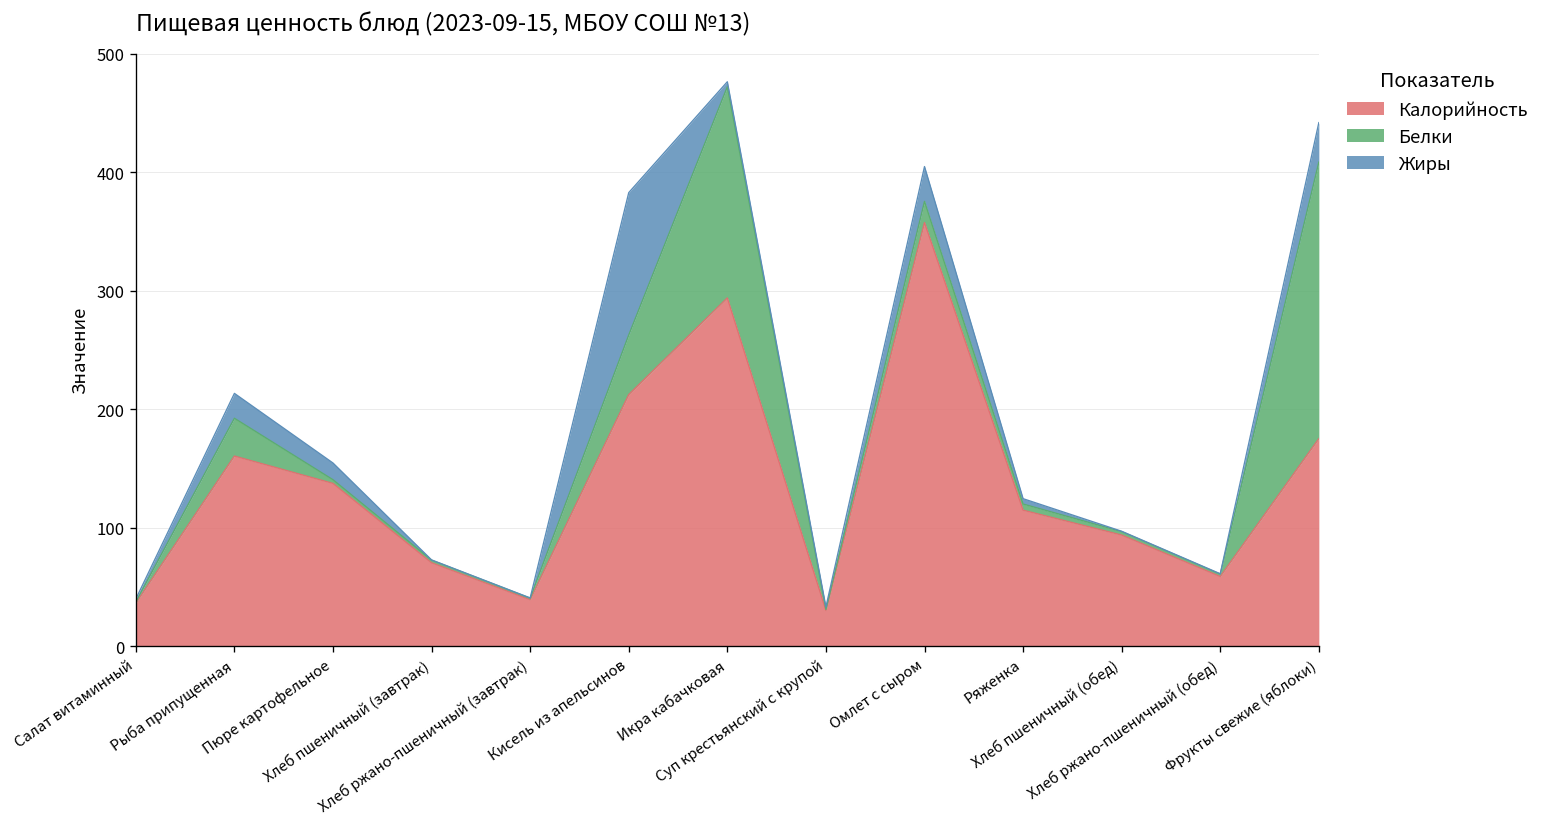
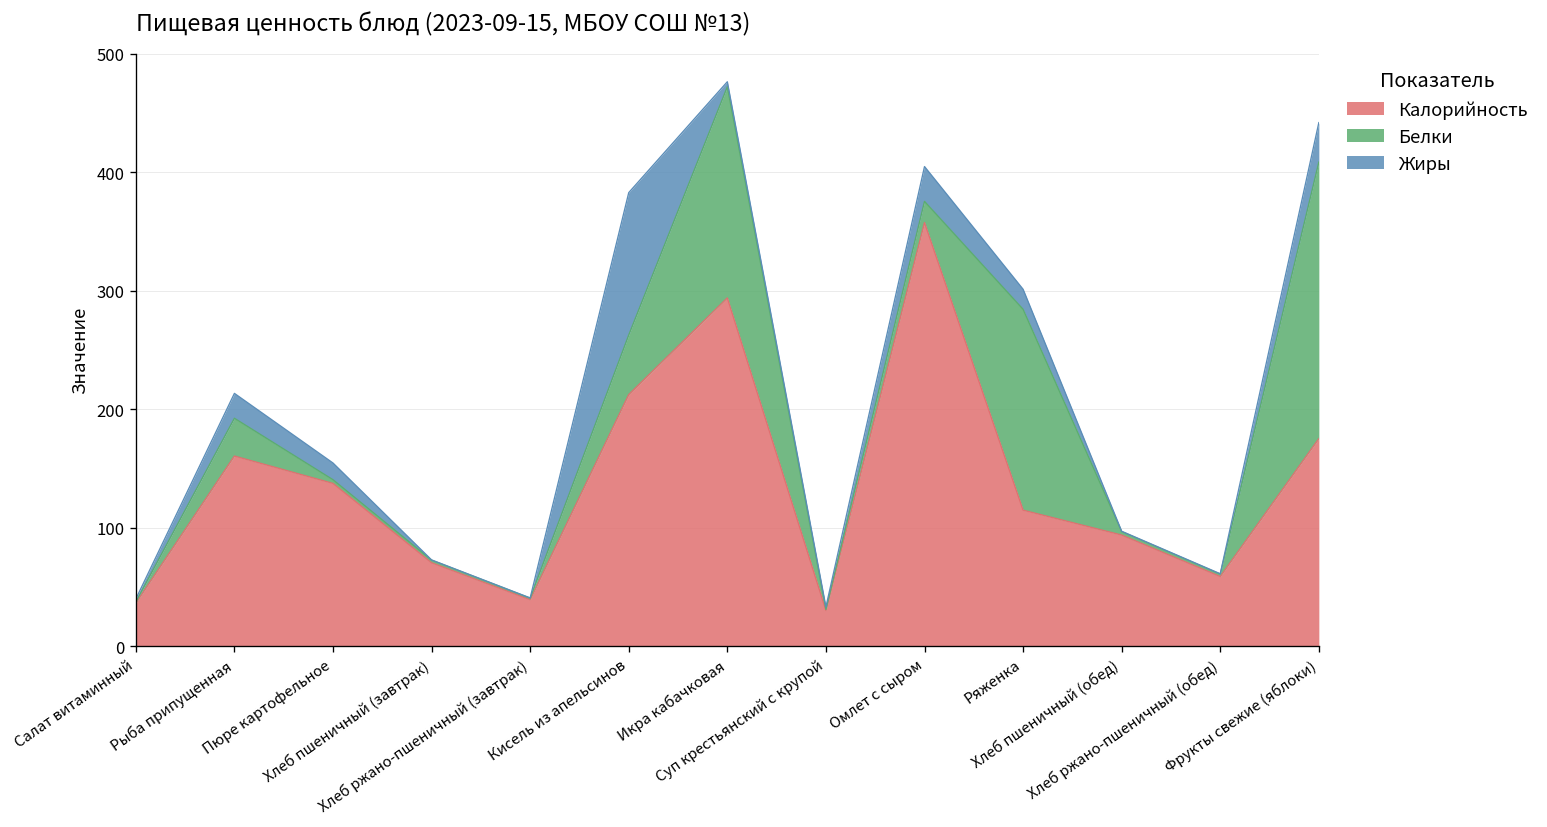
  {
    "Калорийность": {
      "Рыба припущенная": 160,
      "Пюре картофельное": 140,
      "Кисель из апельсинов": 210,
      "Икра кабачковая": 290,
      "Омлет с сыром": 360,
      "Ряженка": 110,
      "Хлеб пшеничный (обед)": 90,
      "Фрукты свежие (яблоки)": 180
    },
    "Белки": {
      "Рыба припущенная": 30,
      "Пюре картофельное": 0,
      "Кисель из апельсинов": 50,
      "Икра кабачковая": 180,
      "Омлет с сыром": 20,
-     "Ряженка": 10,
+     "Ряженка": 170,
      "Фрукты свежие (яблоки)": 230
    },
    "Жиры": {
      "Рыба припущенная": 20,
      "Пюре картофельное": 10,
      "Кисель из апельсинов": 120,
      "Икра кабачковая": 0,
      "Омлет с сыром": 30,
-     "Ряженка": 0,
+     "Ряженка": 20,
      "Фрукты свежие (яблоки)": 30
    }
  }
